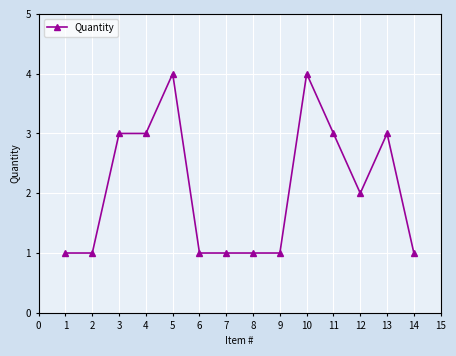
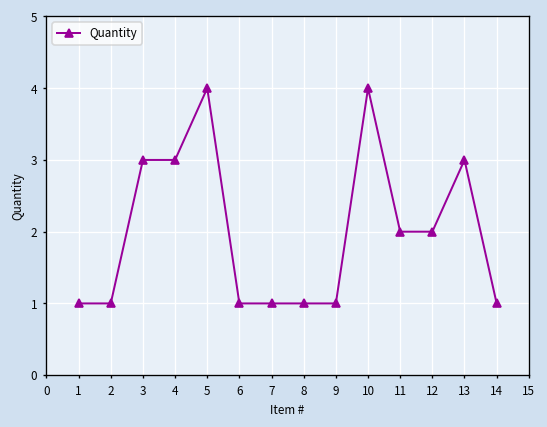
  {
    "1": 1,
    "2": 1,
    "3": 3,
    "4": 3,
    "5": 4,
    "6": 1,
    "7": 1,
    "8": 1,
    "9": 1,
    "10": 4,
-   "11": 3,
+   "11": 2,
    "12": 2,
    "13": 3,
    "14": 1
  }
